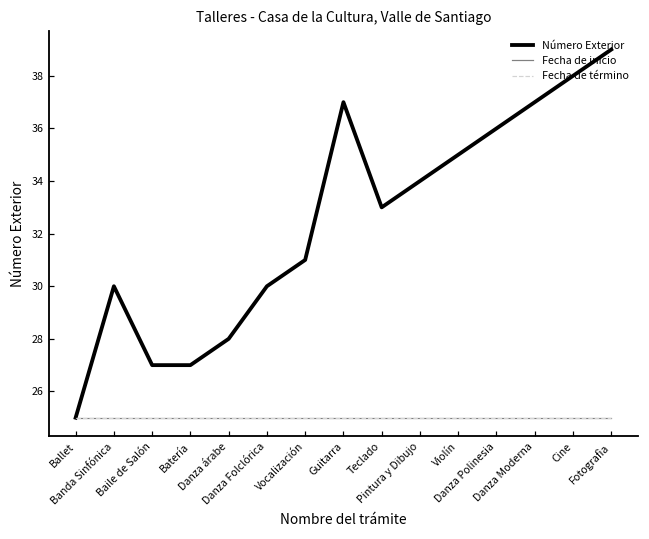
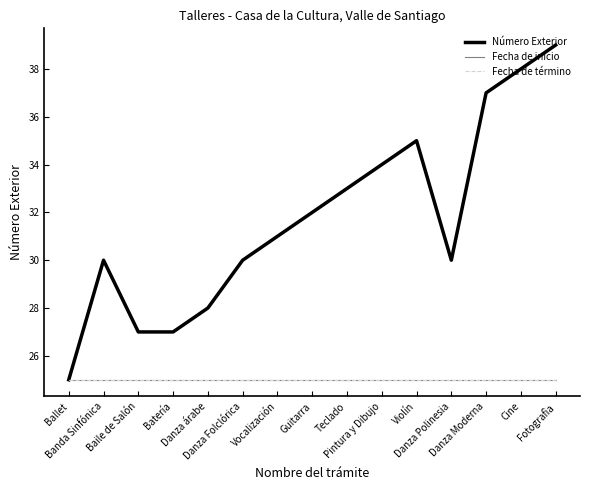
  {
    "Número Exterior": {
      "Banda Sinfónica": 30,
      "Baile de Salón": 27,
      "Batería": 27,
      "Danza árabe": 28,
      "Danza Folclórica": 30,
      "Vocalización": 31,
-     "Guitarra": 37,
+     "Guitarra": 32,
      "Teclado": 33,
      "Pintura y Dibujo": 34,
      "Violín": 35,
-     "Danza Polinesia": 36,
+     "Danza Polinesia": 30,
      "Danza Moderna": 37,
      "Cine": 38,
      "Fotografìa": 39
    },
    "Fecha de término": {
      "Banda Sinfónica": 25,
      "Baile de Salón": 25,
      "Batería": 25,
      "Danza árabe": 25,
      "Danza Folclórica": 25,
      "Vocalización": 25,
      "Guitarra": 25,
      "Teclado": 25,
      "Pintura y Dibujo": 25,
      "Violín": 25,
      "Danza Polinesia": 25,
      "Danza Moderna": 25,
      "Cine": 25,
      "Fotografìa": 25
    }
  }
